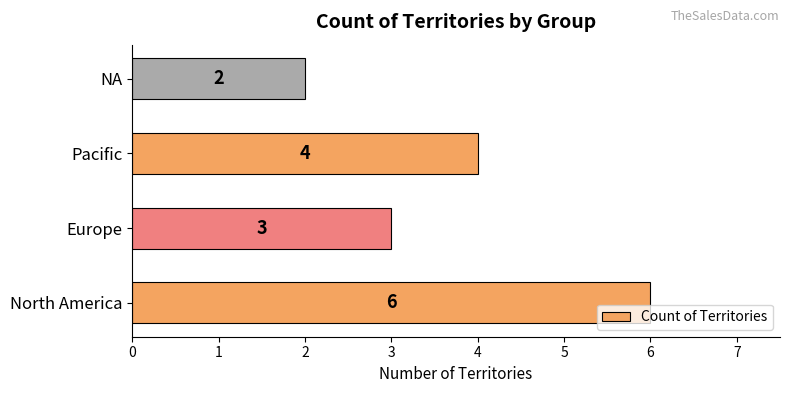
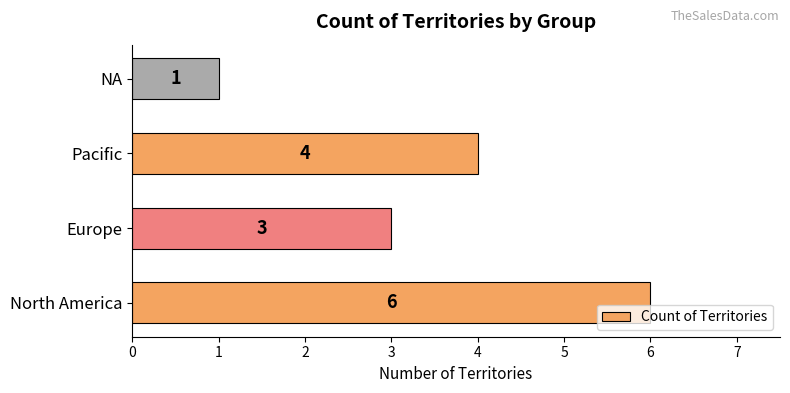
  {
-   "NA": 2,
+   "NA": 1,
    "Pacific": 4,
    "Europe": 3,
    "North America": 6
  }
